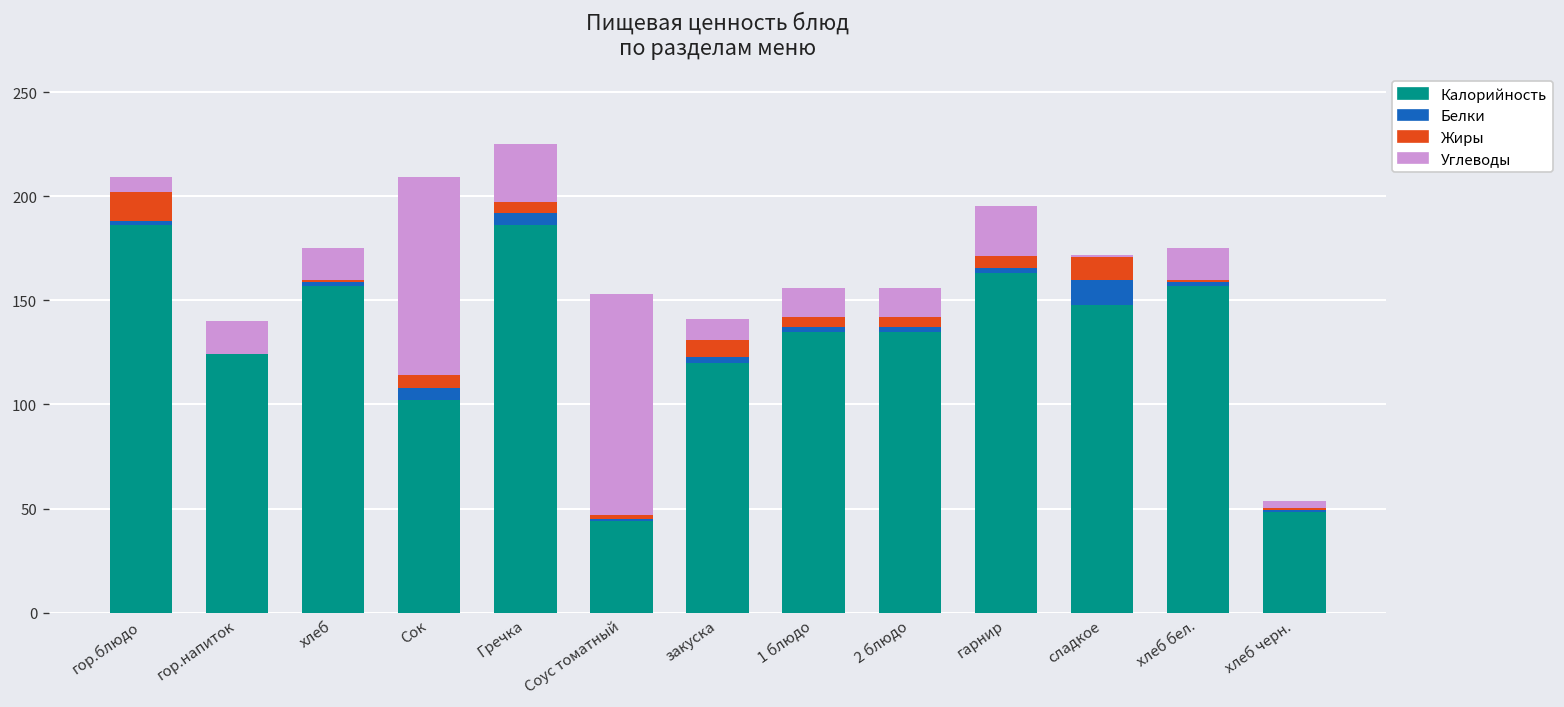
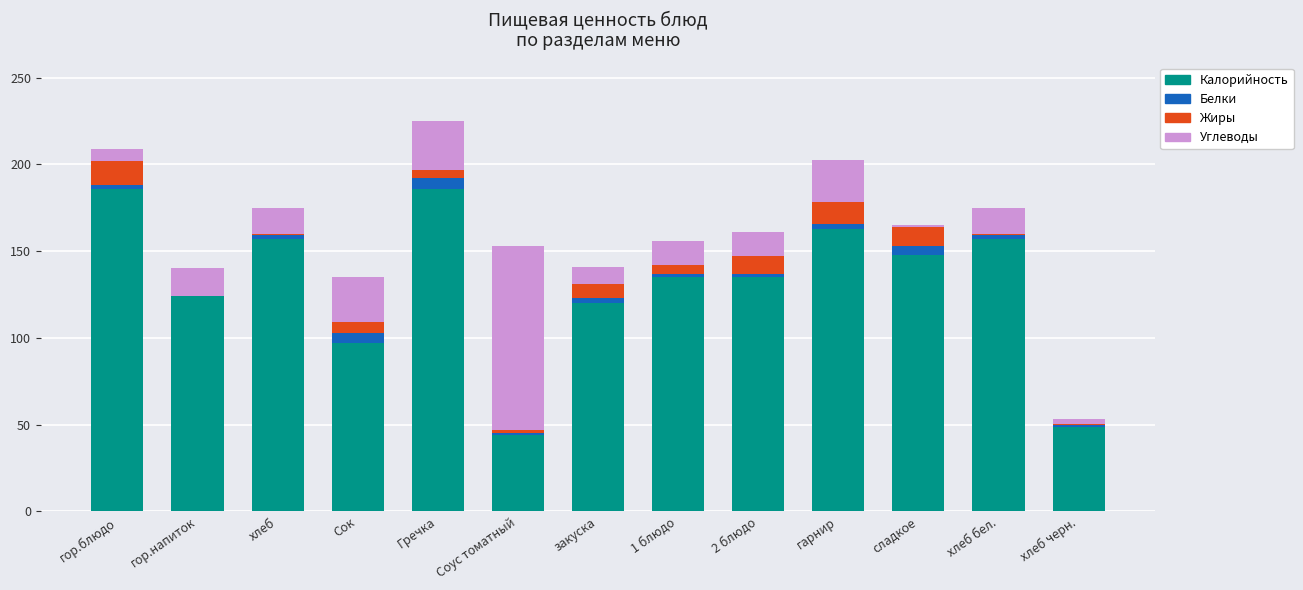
  {
    "Калорийность": {
      "гор.блюдо": 186,
      "гор.напиток": 124,
      "хлеб": 157,
-     "Сок": 102,
+     "Сок": 97,
      "Гречка": 186,
      "Соус томатный": 44,
      "закуска": 120,
      "1 блюдо": 135,
      "2 блюдо": 135,
      "гарнир": 163,
      "сладкое": 148,
      "хлеб бел.": 157,
      "хлеб черн.": 49
    },
    "Белки": {
      "гор.блюдо": 2,
      "гор.напиток": 0,
      "хлеб": 2,
      "Сок": 6,
      "Гречка": 6,
      "закуска": 3,
      "1 блюдо": 2,
      "2 блюдо": 2,
      "гарнир": 2,
-     "сладкое": 12,
+     "сладкое": 5,
      "хлеб бел.": 2
    },
    "Жиры": {
      "гор.блюдо": 14,
      "гор.напиток": 0,
      "Сок": 6,
      "Гречка": 5,
      "Соус томатный": 2,
      "закуска": 8,
      "1 блюдо": 5,
-     "2 блюдо": 5,
-     "гарнир": 6,
+     "2 блюдо": 10,
+     "гарнир": 13,
      "сладкое": 11
    },
    "Углеводы": {
      "гор.блюдо": 7,
      "гор.напиток": 16,
      "хлеб": 15,
-     "Сок": 95,
+     "Сок": 26,
      "Гречка": 28,
      "Соус томатный": 106,
      "закуска": 10,
      "1 блюдо": 14,
      "2 блюдо": 14,
      "гарнир": 24,
      "хлеб бел.": 15,
      "хлеб черн.": 3
    }
  }
